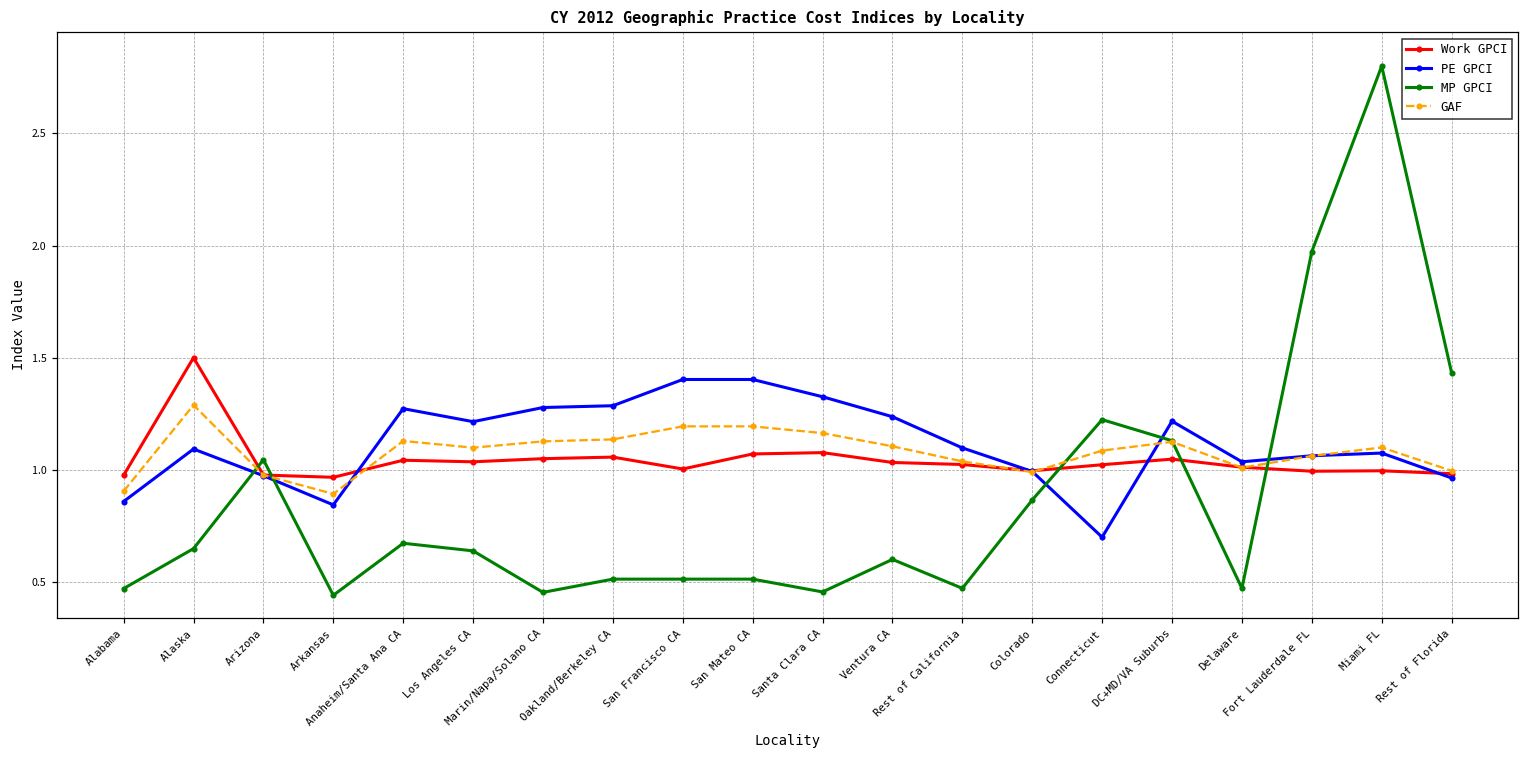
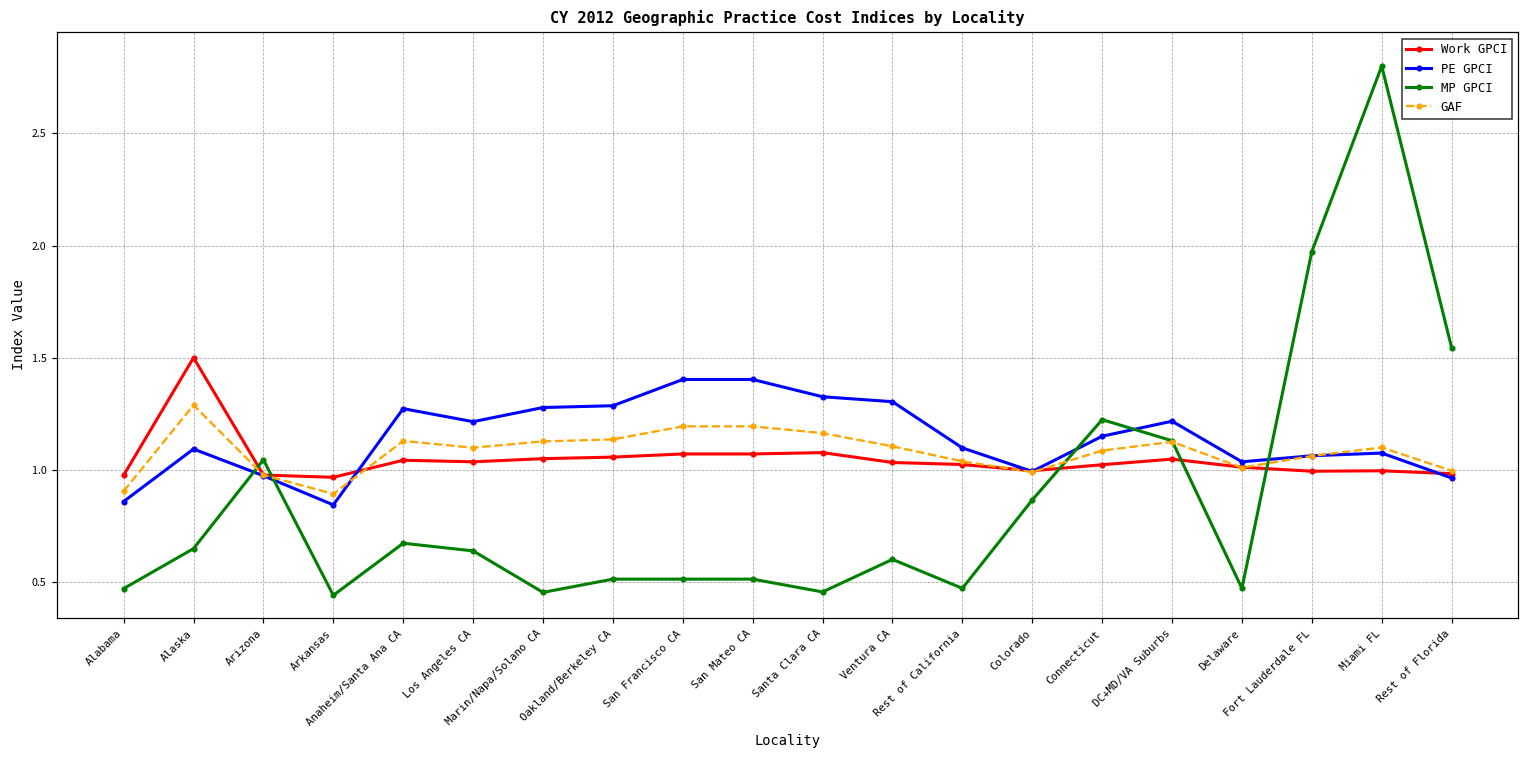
  {
    "Work GPCI": {
      "Alabama": 0.98,
      "Alaska": 1.50,
      "Arkansas": 0.97,
      "Anaheim/Santa Ana CA": 1.04,
      "Los Angeles CA": 1.04,
      "Marin/Napa/Solano CA": 1.05,
      "Oakland/Berkeley CA": 1.06,
-     "San Francisco CA": 1.00,
+     "San Francisco CA": 1.07,
      "San Mateo CA": 1.07,
      "Santa Clara CA": 1.08,
      "Ventura CA": 1.03,
      "Rest of California": 1.02,
      "Connecticut": 1.02,
      "DC+MD/VA Suburbs": 1.05,
      "Fort Lauderdale FL": 0.99,
      "Miami FL": 1.00,
      "Rest of Florida": 0.98
    },
    "PE GPCI": {
      "Alabama": 0.86,
      "Alaska": 1.09,
      "Arkansas": 0.84,
      "Anaheim/Santa Ana CA": 1.27,
      "Los Angeles CA": 1.22,
      "Marin/Napa/Solano CA": 1.28,
      "Oakland/Berkeley CA": 1.29,
      "San Francisco CA": 1.40,
      "San Mateo CA": 1.40,
      "Santa Clara CA": 1.33,
-     "Ventura CA": 1.24,
+     "Ventura CA": 1.30,
      "Rest of California": 1.10,
-     "Connecticut": 0.70,
+     "Connecticut": 1.15,
      "DC+MD/VA Suburbs": 1.22,
      "Delaware": 1.04,
      "Miami FL": 1.08,
      "Rest of Florida": 0.96
    },
    "MP GPCI": {
      "Alabama": 0.47,
      "Alaska": 0.65,
      "Arizona": 1.05,
      "Arkansas": 0.44,
      "Anaheim/Santa Ana CA": 0.67,
      "Los Angeles CA": 0.64,
      "Marin/Napa/Solano CA": 0.45,
      "Oakland/Berkeley CA": 0.51,
      "San Francisco CA": 0.51,
      "San Mateo CA": 0.51,
      "Santa Clara CA": 0.46,
      "Ventura CA": 0.60,
      "Rest of California": 0.47,
      "Colorado": 0.87,
      "Connecticut": 1.22,
      "Delaware": 0.47,
      "Fort Lauderdale FL": 1.97,
      "Miami FL": 2.80,
-     "Rest of Florida": 1.43
+     "Rest of Florida": 1.55
    },
    "GAF": {
      "Alabama": 0.91,
      "Alaska": 1.29,
      "Arkansas": 0.89,
      "Anaheim/Santa Ana CA": 1.13,
      "Los Angeles CA": 1.10,
      "Marin/Napa/Solano CA": 1.13,
      "Oakland/Berkeley CA": 1.14,
      "San Francisco CA": 1.19,
      "San Mateo CA": 1.19,
      "Santa Clara CA": 1.16,
      "Ventura CA": 1.11,
      "Rest of California": 1.04,
      "Connecticut": 1.09,
      "Miami FL": 1.10,
      "Rest of Florida": 1.00
    }
  }
